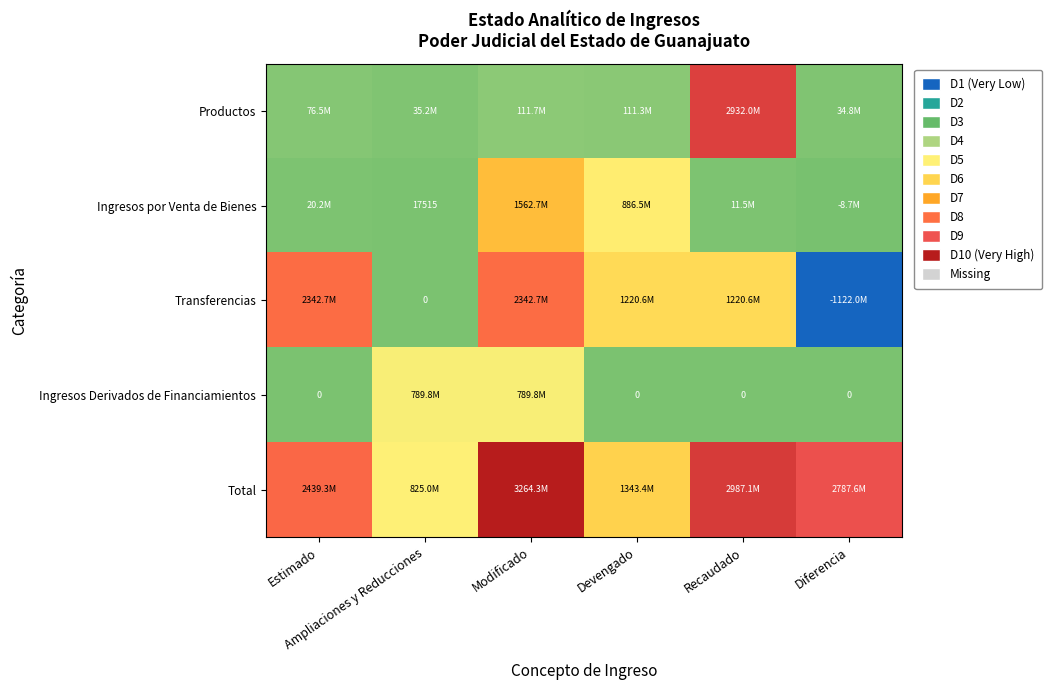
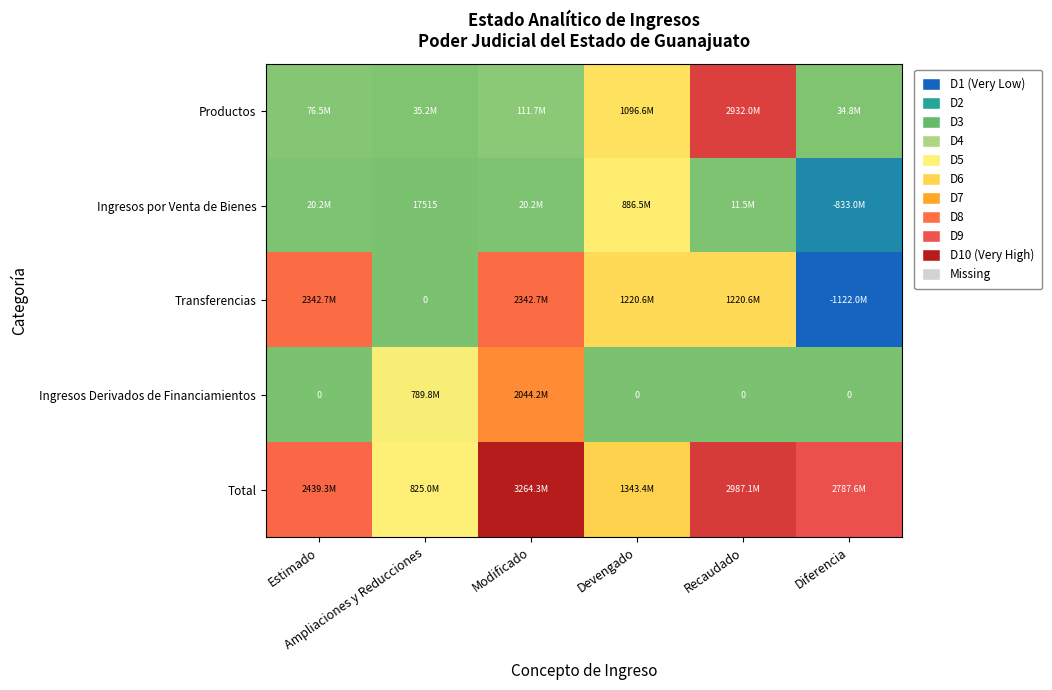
  {
    "Productos": {
      "Estimado": "76.5M",
      "Ampliaciones y Reducciones": "35.2M",
      "Modificado": "111.7M",
-     "Devengado": "111.3M",
+     "Devengado": "1096.6M",
      "Recaudado": "2932.0M",
      "Diferencia": "34.8M"
    },
    "Ingresos por Venta de Bienes": {
      "Estimado": "20.2M",
      "Ampliaciones y Reducciones": "17515",
-     "Modificado": "1562.7M",
+     "Modificado": "20.2M",
      "Devengado": "886.5M",
      "Recaudado": "11.5M",
-     "Diferencia": "-8.7M"
+     "Diferencia": "-833.0M"
    },
    "Transferencias": {
      "Estimado": "2342.7M",
      "Ampliaciones y Reducciones": "0",
      "Modificado": "2342.7M",
      "Devengado": "1220.6M",
      "Recaudado": "1220.6M",
      "Diferencia": "-1122.0M"
    },
    "Ingresos Derivados de Financiamientos": {
      "Estimado": "0",
      "Ampliaciones y Reducciones": "789.8M",
-     "Modificado": "789.8M",
+     "Modificado": "2044.2M",
      "Devengado": "0",
      "Recaudado": "0",
      "Diferencia": "0"
    },
    "Total": {
      "Estimado": "2439.3M",
      "Ampliaciones y Reducciones": "825.0M",
      "Modificado": "3264.3M",
      "Devengado": "1343.4M",
      "Recaudado": "2987.1M",
      "Diferencia": "2787.6M"
    }
  }
